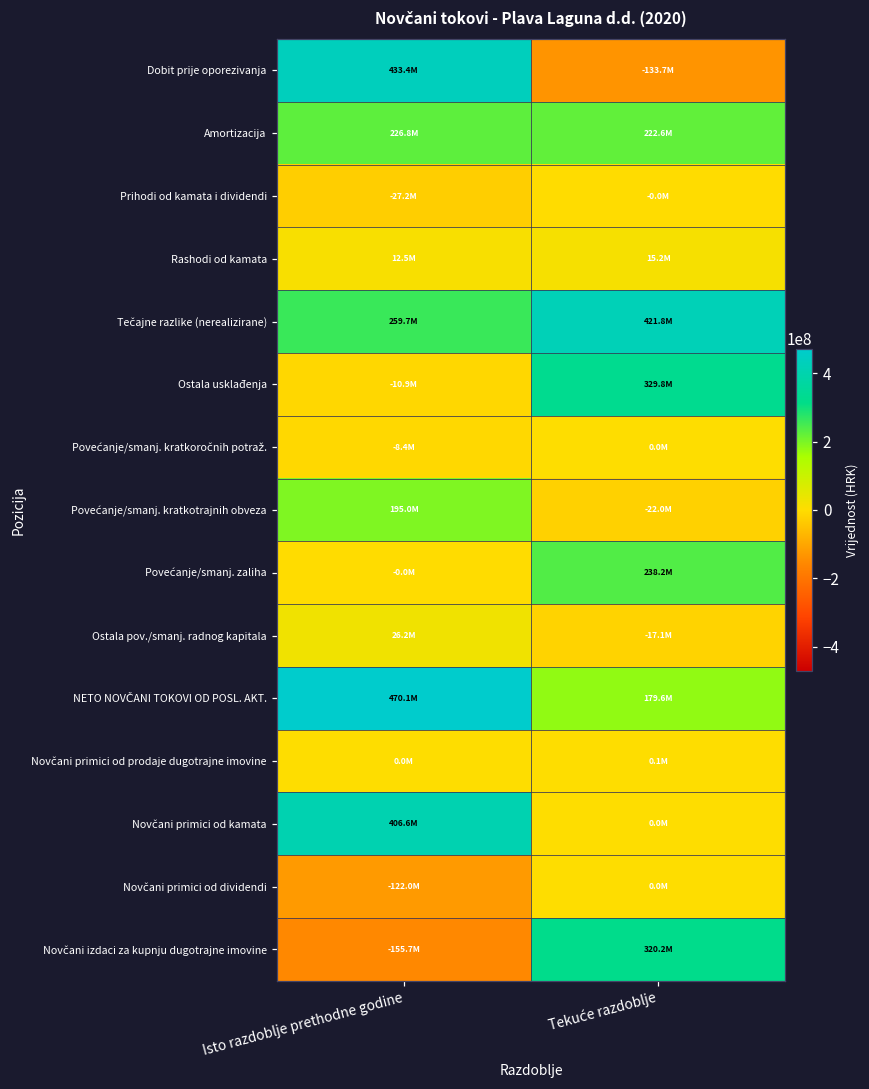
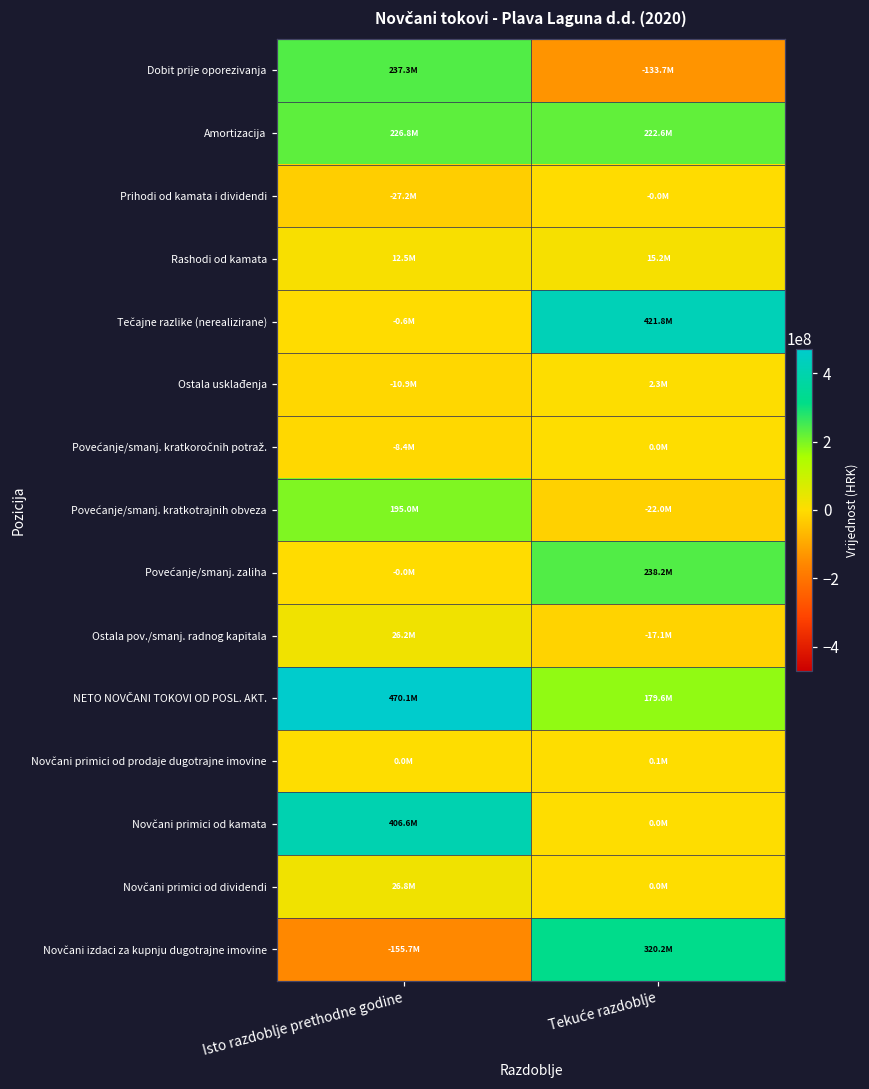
  {
    "Dobit prije oporezivanja": {
-     "Isto razdoblje prethodne godine": "433.4M",
+     "Isto razdoblje prethodne godine": "237.3M",
      "Tekuće razdoblje": "-133.7M"
    },
    "Amortizacija": {
      "Isto razdoblje prethodne godine": "226.8M",
      "Tekuće razdoblje": "222.6M"
    },
    "Prihodi od kamata i dividendi": {
      "Isto razdoblje prethodne godine": "-27.2M",
      "Tekuće razdoblje": "-0.0M"
    },
    "Rashodi od kamata": {
      "Isto razdoblje prethodne godine": "12.5M",
      "Tekuće razdoblje": "15.2M"
    },
    "Tečajne razlike (nerealizirane)": {
-     "Isto razdoblje prethodne godine": "259.7M",
+     "Isto razdoblje prethodne godine": "-0.6M",
      "Tekuće razdoblje": "421.8M"
    },
    "Ostala usklađenja": {
      "Isto razdoblje prethodne godine": "-10.9M",
-     "Tekuće razdoblje": "329.8M"
+     "Tekuće razdoblje": "2.3M"
    },
    "Povećanje/smanj. kratkoročnih potraž.": {
      "Isto razdoblje prethodne godine": "-8.4M",
      "Tekuće razdoblje": "0.0M"
    },
    "Povećanje/smanj. kratkotrajnih obveza": {
      "Isto razdoblje prethodne godine": "195.0M",
      "Tekuće razdoblje": "-22.0M"
    },
    "Povećanje/smanj. zaliha": {
      "Isto razdoblje prethodne godine": "-0.0M",
      "Tekuće razdoblje": "238.2M"
    },
    "Ostala pov./smanj. radnog kapitala": {
      "Isto razdoblje prethodne godine": "26.2M",
      "Tekuće razdoblje": "-17.1M"
    },
    "NETO NOVČANI TOKOVI OD POSL. AKT.": {
      "Isto razdoblje prethodne godine": "470.1M",
      "Tekuće razdoblje": "179.6M"
    },
    "Novčani primici od prodaje dugotrajne imovine": {
      "Isto razdoblje prethodne godine": "0.0M",
      "Tekuće razdoblje": "0.1M"
    },
    "Novčani primici od kamata": {
      "Isto razdoblje prethodne godine": "406.6M",
      "Tekuće razdoblje": "0.0M"
    },
    "Novčani primici od dividendi": {
-     "Isto razdoblje prethodne godine": "-122.0M",
+     "Isto razdoblje prethodne godine": "26.8M",
      "Tekuće razdoblje": "0.0M"
    },
    "Novčani izdaci za kupnju dugotrajne imovine": {
      "Isto razdoblje prethodne godine": "-155.7M",
      "Tekuće razdoblje": "320.2M"
    }
  }
